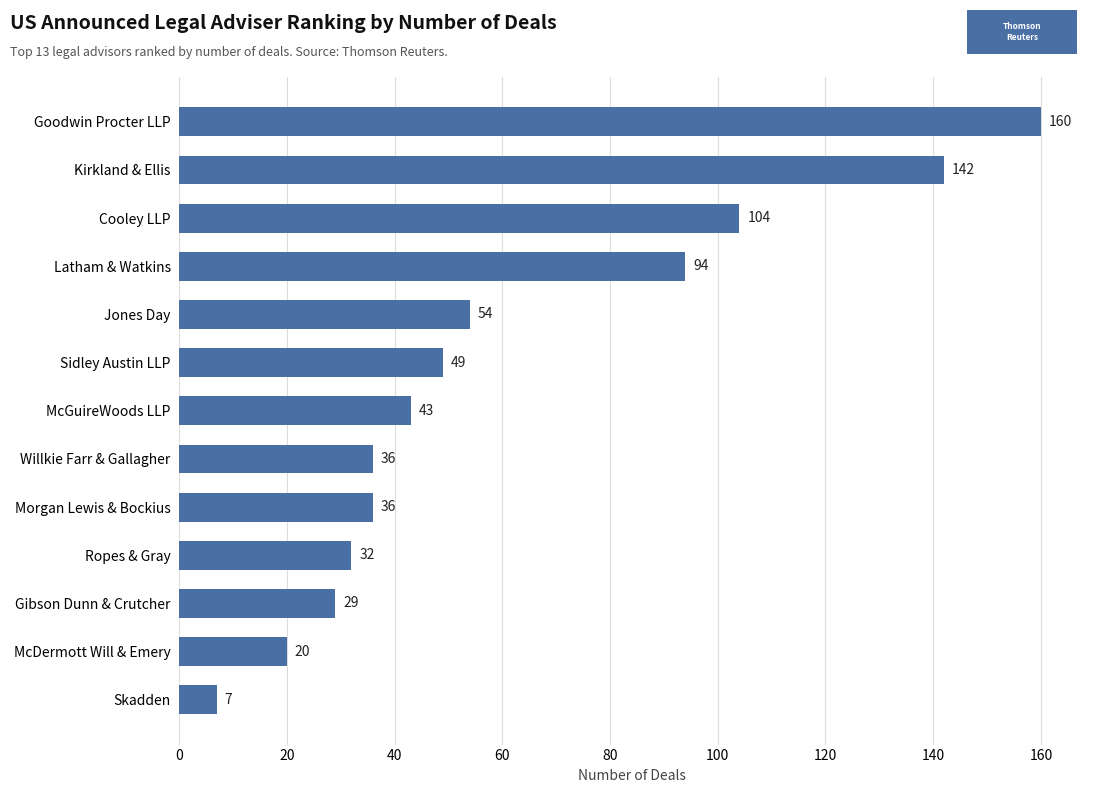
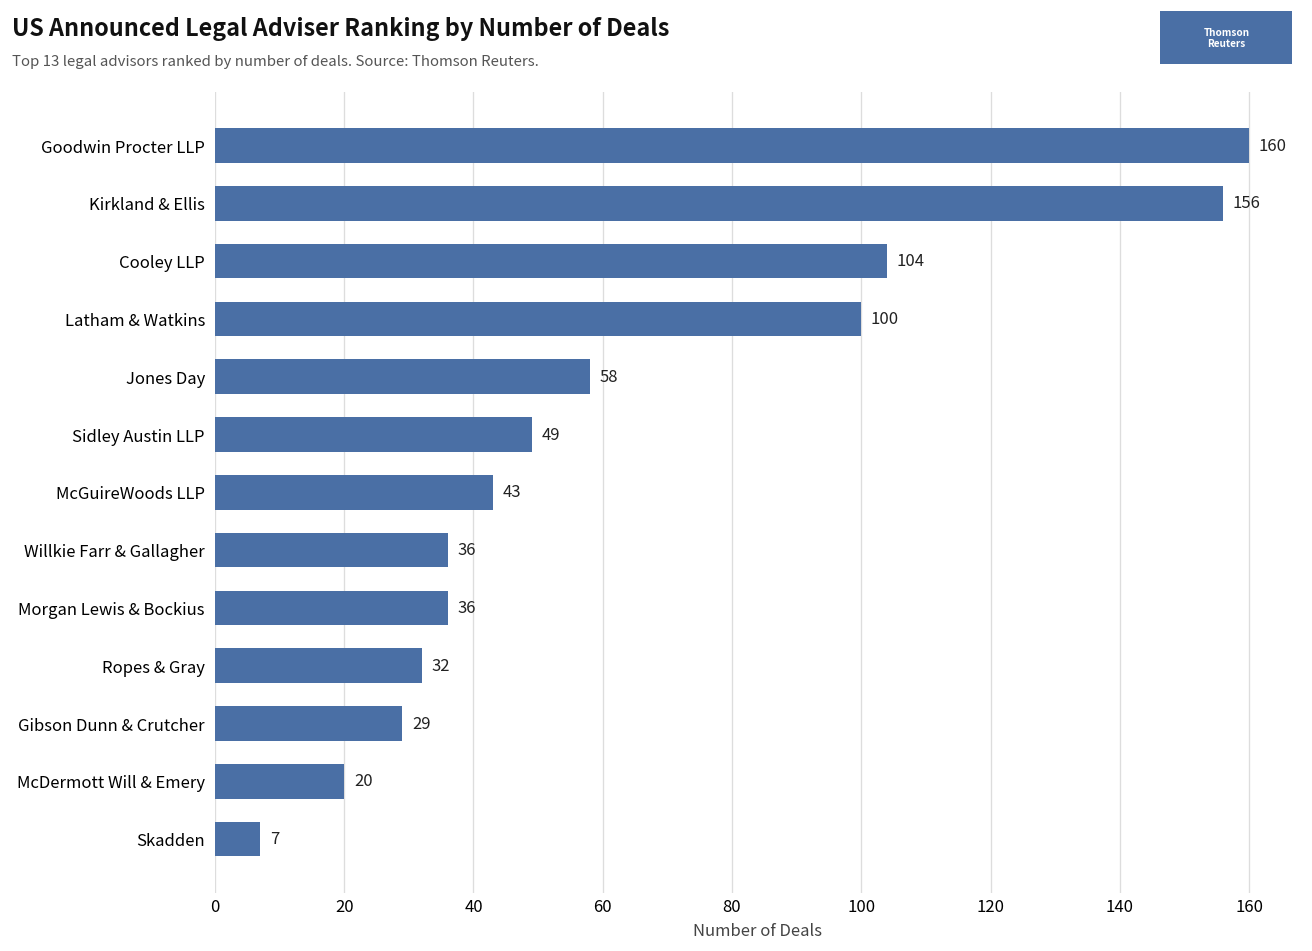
  {
    "Goodwin Procter LLP": 160,
-   "Kirkland & Ellis": 142,
+   "Kirkland & Ellis": 156,
    "Cooley LLP": 104,
-   "Latham & Watkins": 94,
-   "Jones Day": 54,
+   "Latham & Watkins": 100,
+   "Jones Day": 58,
    "Sidley Austin LLP": 49,
    "McGuireWoods LLP": 43,
    "Willkie Farr & Gallagher": 36,
    "Morgan Lewis & Bockius": 36,
    "Ropes & Gray": 32,
    "Gibson Dunn & Crutcher": 29,
    "McDermott Will & Emery": 20,
    "Skadden": 7
  }
